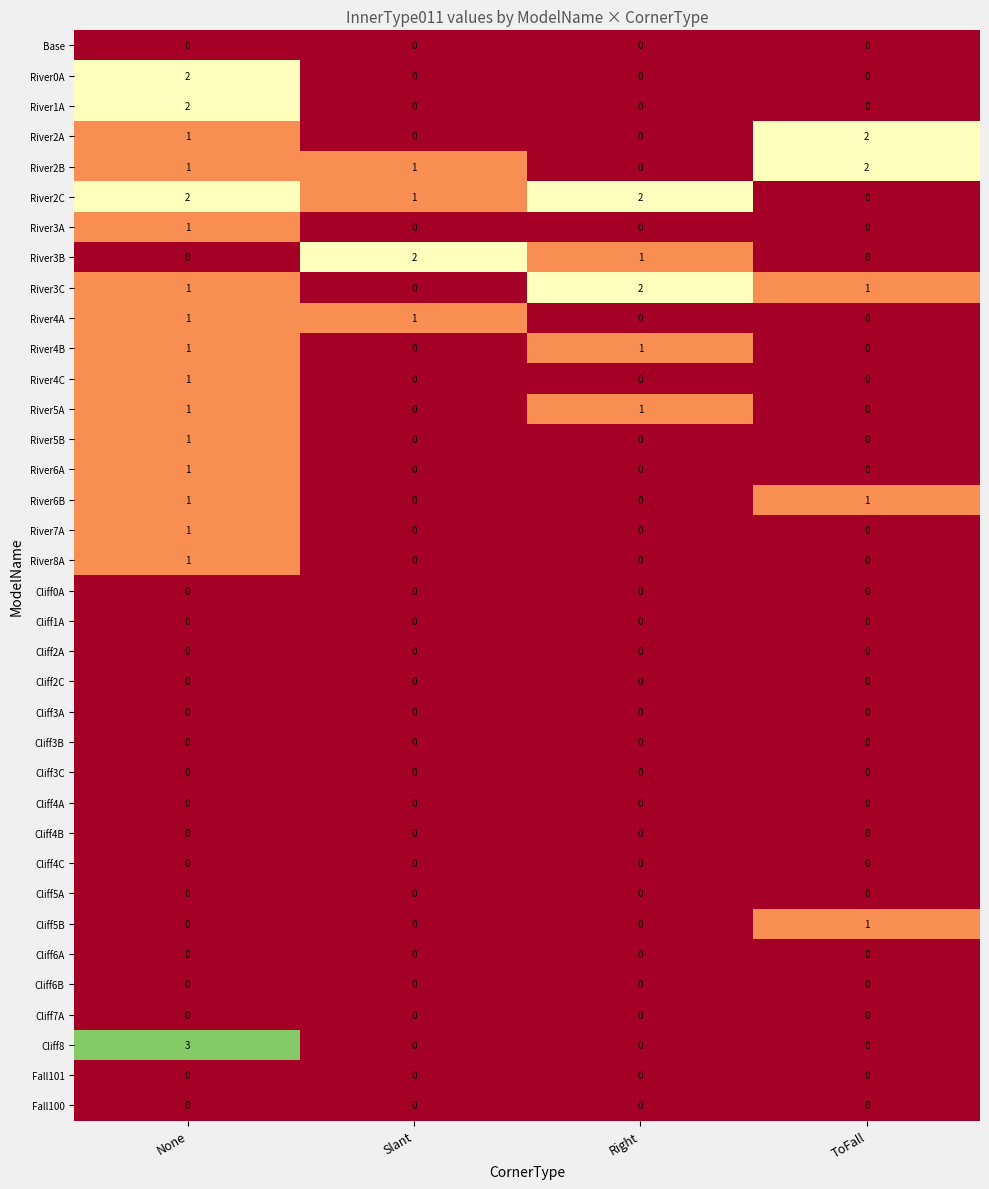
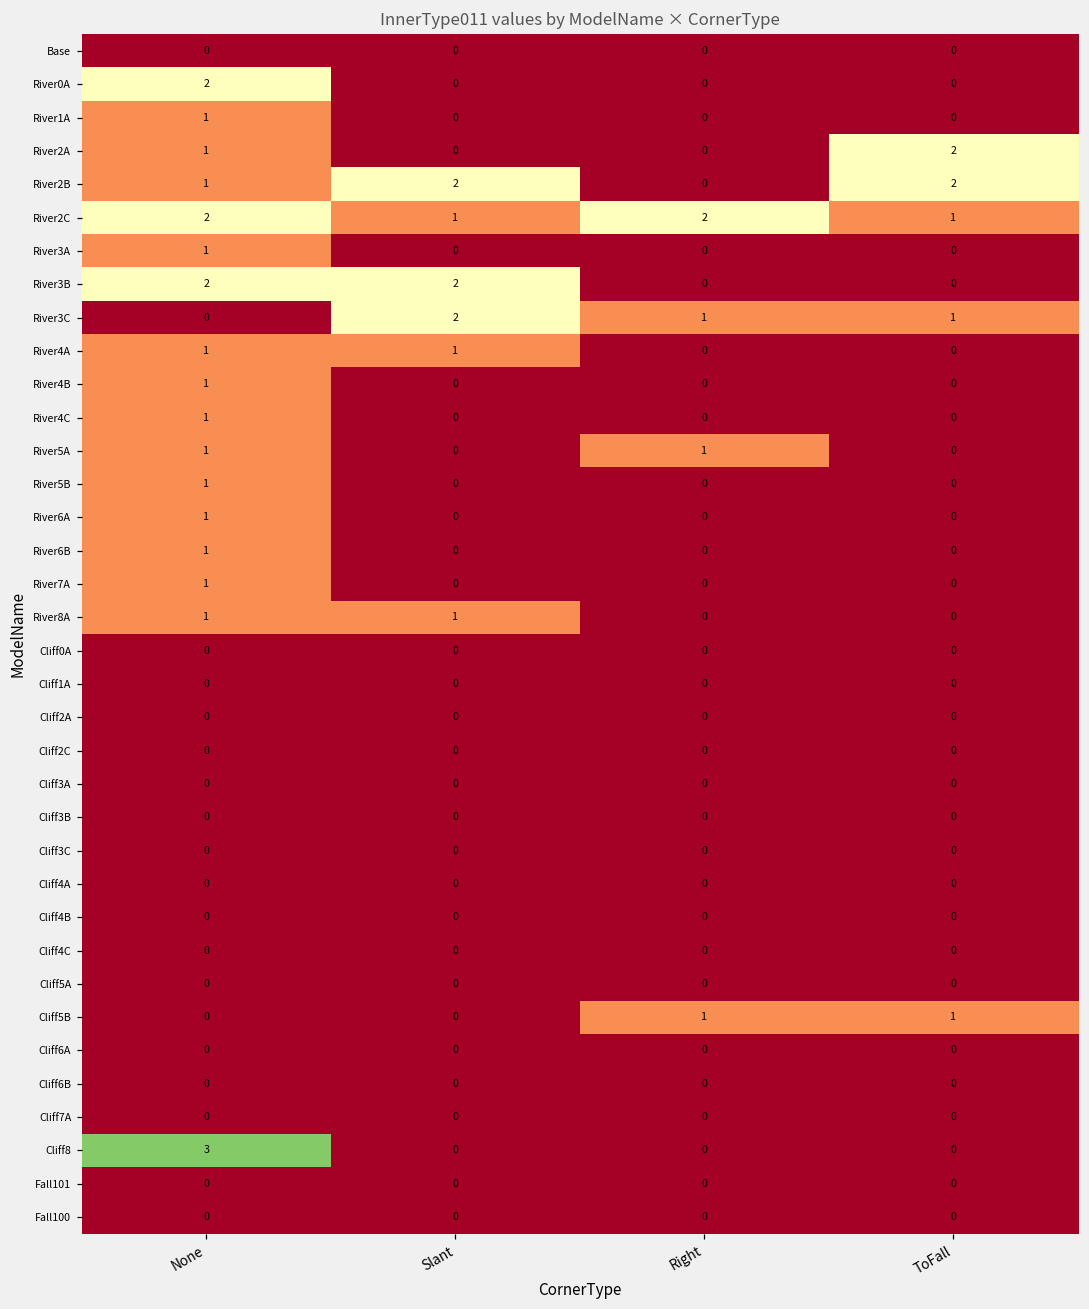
  {
    "Base": {
      "None": 0,
      "Slant": 0,
      "Right": 0,
      "ToFall": 0
    },
    "River0A": {
      "None": 2,
      "Slant": 0,
      "Right": 0,
      "ToFall": 0
    },
    "River1A": {
-     "None": 2,
+     "None": 1,
      "Slant": 0,
      "Right": 0,
      "ToFall": 0
    },
    "River2A": {
      "None": 1,
      "Slant": 0,
      "Right": 0,
      "ToFall": 2
    },
    "River2B": {
      "None": 1,
-     "Slant": 1,
+     "Slant": 2,
      "Right": 0,
      "ToFall": 2
    },
    "River2C": {
      "None": 2,
      "Slant": 1,
      "Right": 2,
-     "ToFall": 0
+     "ToFall": 1
    },
    "River3A": {
      "None": 1,
      "Slant": 0,
      "Right": 0,
      "ToFall": 0
    },
    "River3B": {
-     "None": 0,
+     "None": 2,
      "Slant": 2,
-     "Right": 1,
+     "Right": 0,
      "ToFall": 0
    },
    "River3C": {
-     "None": 1,
-     "Slant": 0,
-     "Right": 2,
+     "None": 0,
+     "Slant": 2,
+     "Right": 1,
      "ToFall": 1
    },
    "River4A": {
      "None": 1,
      "Slant": 1,
      "Right": 0,
      "ToFall": 0
    },
    "River4B": {
      "None": 1,
      "Slant": 0,
-     "Right": 1,
+     "Right": 0,
      "ToFall": 0
    },
    "River4C": {
      "None": 1,
      "Slant": 0,
      "Right": 0,
      "ToFall": 0
    },
    "River5A": {
      "None": 1,
      "Slant": 0,
      "Right": 1,
      "ToFall": 0
    },
    "River5B": {
      "None": 1,
      "Slant": 0,
      "Right": 0,
      "ToFall": 0
    },
    "River6A": {
      "None": 1,
      "Slant": 0,
      "Right": 0,
      "ToFall": 0
    },
    "River6B": {
      "None": 1,
      "Slant": 0,
      "Right": 0,
-     "ToFall": 1
+     "ToFall": 0
    },
    "River7A": {
      "None": 1,
      "Slant": 0,
      "Right": 0,
      "ToFall": 0
    },
    "River8A": {
      "None": 1,
-     "Slant": 0,
+     "Slant": 1,
      "Right": 0,
      "ToFall": 0
    },
    "Cliff0A": {
      "None": 0,
      "Slant": 0,
      "Right": 0,
      "ToFall": 0
    },
    "Cliff1A": {
      "None": 0,
      "Slant": 0,
      "Right": 0,
      "ToFall": 0
    },
    "Cliff2A": {
      "None": 0,
      "Slant": 0,
      "Right": 0,
      "ToFall": 0
    },
    "Cliff2C": {
      "None": 0,
      "Slant": 0,
      "Right": 0,
      "ToFall": 0
    },
    "Cliff3A": {
      "None": 0,
      "Slant": 0,
      "Right": 0,
      "ToFall": 0
    },
    "Cliff3B": {
      "None": 0,
      "Slant": 0,
      "Right": 0,
      "ToFall": 0
    },
    "Cliff3C": {
      "None": 0,
      "Slant": 0,
      "Right": 0,
      "ToFall": 0
    },
    "Cliff4A": {
      "None": 0,
      "Slant": 0,
      "Right": 0,
      "ToFall": 0
    },
    "Cliff4B": {
      "None": 0,
      "Slant": 0,
      "Right": 0,
      "ToFall": 0
    },
    "Cliff4C": {
      "None": 0,
      "Slant": 0,
      "Right": 0,
      "ToFall": 0
    },
    "Cliff5A": {
      "None": 0,
      "Slant": 0,
      "Right": 0,
      "ToFall": 0
    },
    "Cliff5B": {
      "None": 0,
      "Slant": 0,
-     "Right": 0,
+     "Right": 1,
      "ToFall": 1
    },
    "Cliff6A": {
      "None": 0,
      "Slant": 0,
      "Right": 0,
      "ToFall": 0
    },
    "Cliff6B": {
      "None": 0,
      "Slant": 0,
      "Right": 0,
      "ToFall": 0
    },
    "Cliff7A": {
      "None": 0,
      "Slant": 0,
      "Right": 0,
      "ToFall": 0
    },
    "Cliff8": {
      "None": 3,
      "Slant": 0,
      "Right": 0,
      "ToFall": 0
    },
    "Fall101": {
      "None": 0,
      "Slant": 0,
      "Right": 0,
      "ToFall": 0
    },
    "Fall100": {
      "None": 0,
      "Slant": 0,
      "Right": 0,
      "ToFall": 0
    }
  }
